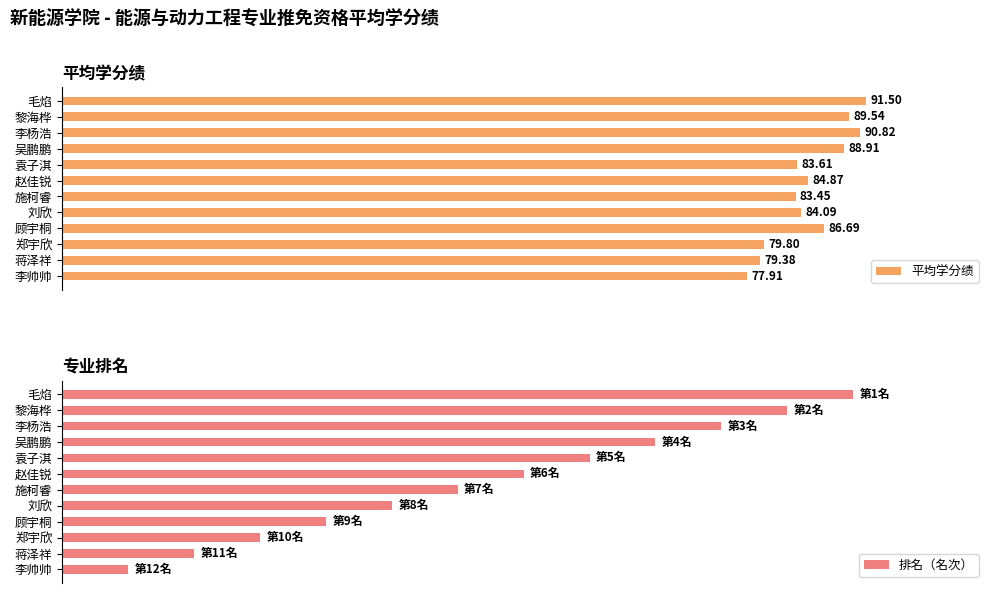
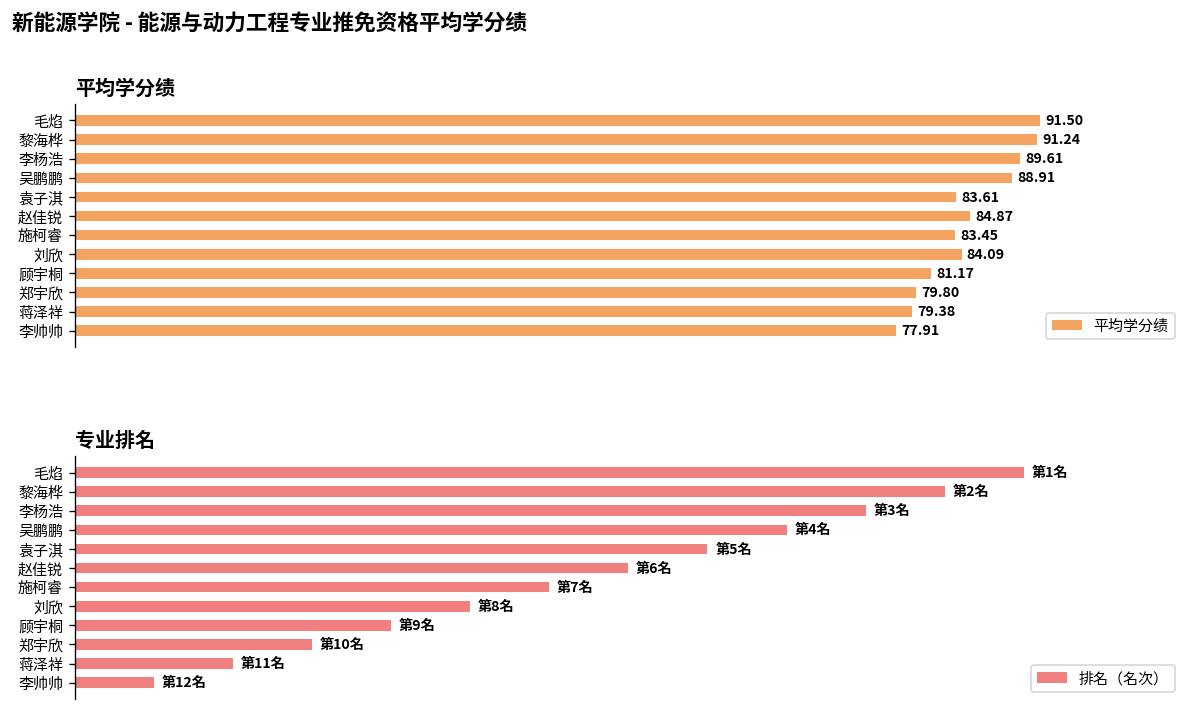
  {
    "平均学分绩": {
      "毛焰": 91.50,
-     "黎海桦": 89.54,
-     "李杨浩": 90.82,
+     "黎海桦": 91.24,
+     "李杨浩": 89.61,
      "吴鹏鹏": 88.91,
      "袁子淇": 83.61,
      "赵佳锐": 84.87,
      "施柯睿": 83.45,
      "刘欣": 84.09,
-     "顾宇桐": 86.69,
+     "顾宇桐": 81.17,
      "郑宇欣": 79.80,
      "蒋泽祥": 79.38,
      "李帅帅": 77.91
    }
  }
